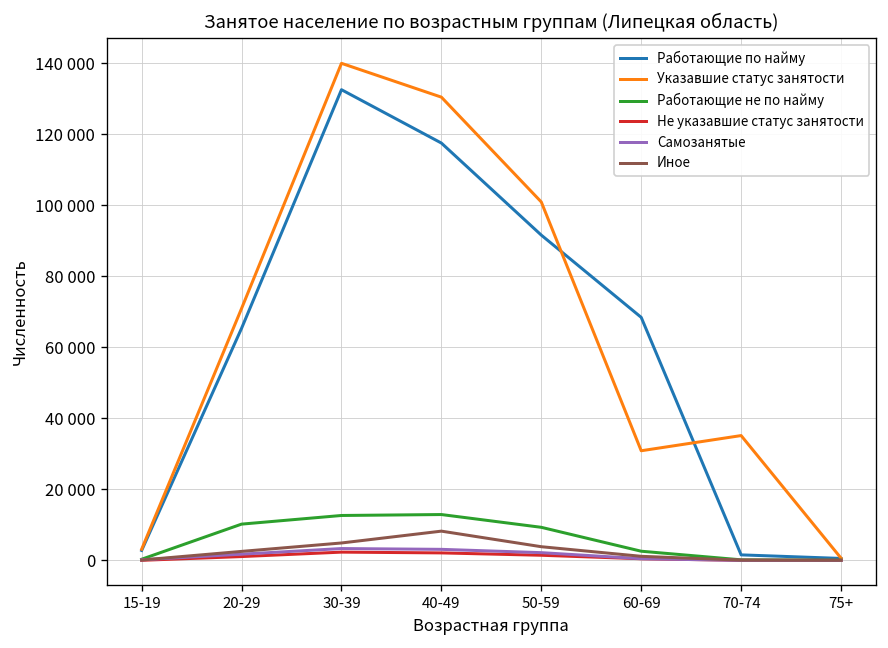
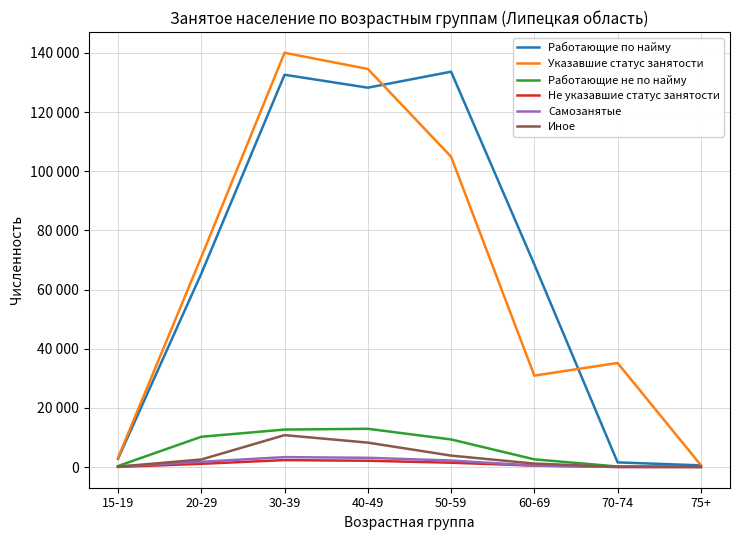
  {
    "Работающие по найму": {
      "20-29": 65000,
      "30-39": 133000,
-     "40-49": 118000,
-     "50-59": 92000,
+     "40-49": 128000,
+     "50-59": 134000,
      "60-69": 68000,
      "70-74": 2000
    },
    "Указавшие статус занятости": {
      "20-29": 71000,
      "30-39": 140000,
-     "40-49": 130000,
-     "50-59": 101000,
+     "40-49": 135000,
+     "50-59": 105000,
      "60-69": 31000,
      "70-74": 35000
    },
    "Работающие не по найму": {
      "20-29": 10000,
      "30-39": 13000,
      "40-49": 13000,
      "50-59": 9000,
      "60-69": 3000
    },
    "Не указавшие статус занятости": {
      "30-39": 2000,
      "40-49": 2000
    },
    "Самозанятые": {
      "30-39": 3000,
      "40-49": 3000
    },
    "Иное": {
-     "30-39": 5000,
+     "30-39": 11000,
      "40-49": 8000,
      "50-59": 4000
    }
  }
